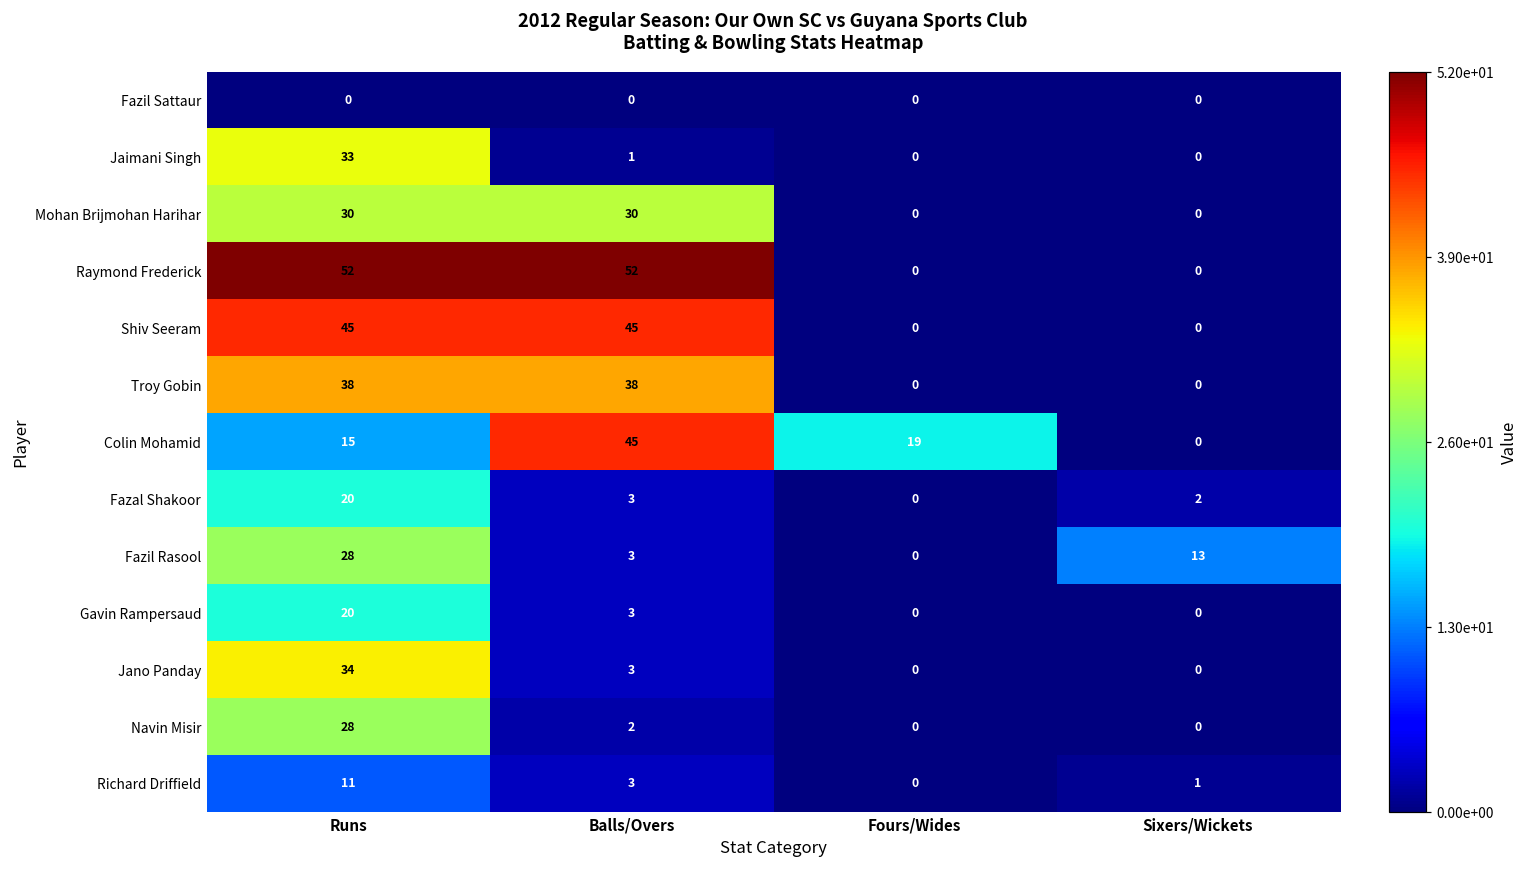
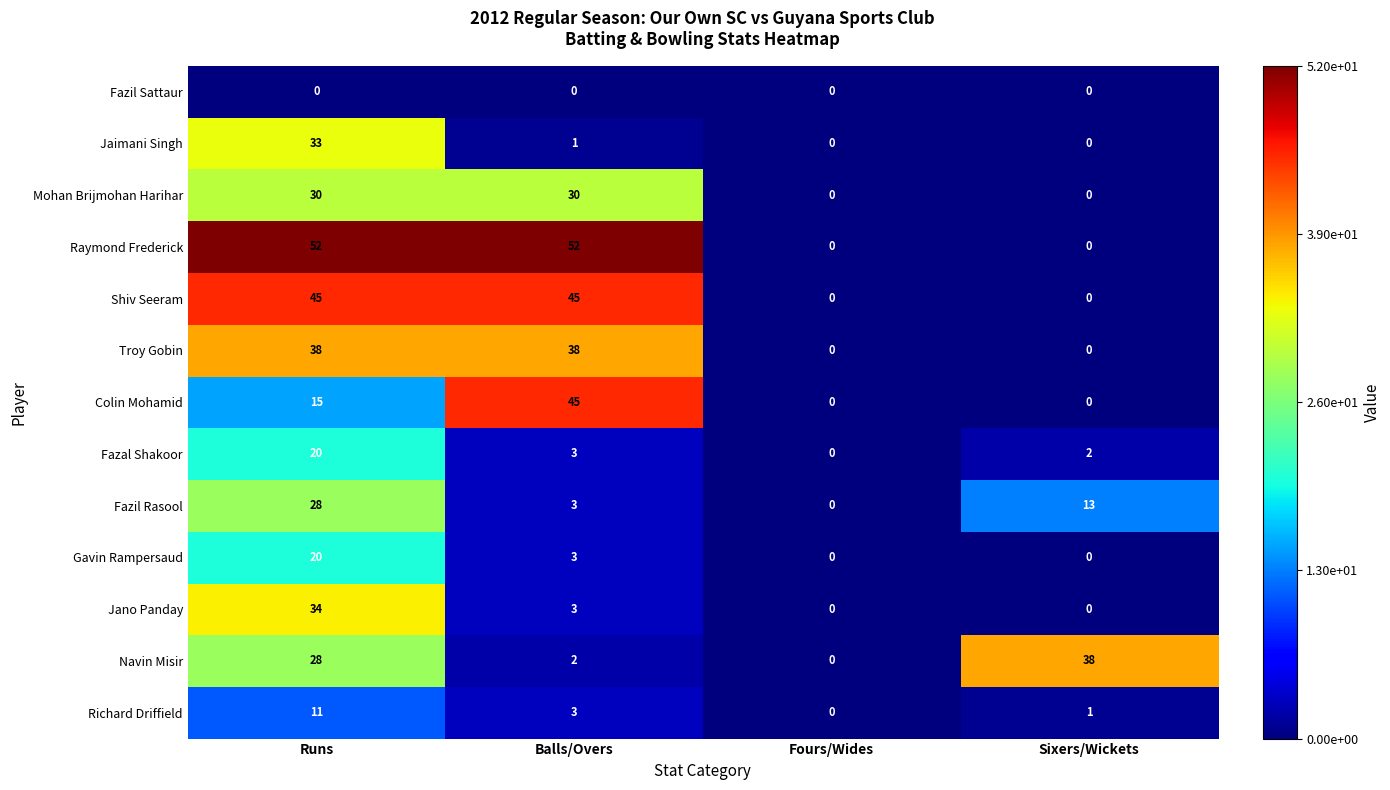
  {
    "Fazil Sattaur": {
      "Runs": 0,
      "Balls/Overs": 0,
      "Fours/Wides": 0,
      "Sixers/Wickets": 0
    },
    "Jaimani Singh": {
      "Runs": 33,
      "Balls/Overs": 1,
      "Fours/Wides": 0,
      "Sixers/Wickets": 0
    },
    "Mohan Brijmohan Harihar": {
      "Runs": 30,
      "Balls/Overs": 30,
      "Fours/Wides": 0,
      "Sixers/Wickets": 0
    },
    "Raymond Frederick": {
      "Runs": 52,
      "Balls/Overs": 52,
      "Fours/Wides": 0,
      "Sixers/Wickets": 0
    },
    "Shiv Seeram": {
      "Runs": 45,
      "Balls/Overs": 45,
      "Fours/Wides": 0,
      "Sixers/Wickets": 0
    },
    "Troy Gobin": {
      "Runs": 38,
      "Balls/Overs": 38,
      "Fours/Wides": 0,
      "Sixers/Wickets": 0
    },
    "Colin Mohamid": {
      "Runs": 15,
      "Balls/Overs": 45,
-     "Fours/Wides": 19,
+     "Fours/Wides": 0,
      "Sixers/Wickets": 0
    },
    "Fazal Shakoor": {
      "Runs": 20,
      "Balls/Overs": 3,
      "Fours/Wides": 0,
      "Sixers/Wickets": 2
    },
    "Fazil Rasool": {
      "Runs": 28,
      "Balls/Overs": 3,
      "Fours/Wides": 0,
      "Sixers/Wickets": 13
    },
    "Gavin Rampersaud": {
      "Runs": 20,
      "Balls/Overs": 3,
      "Fours/Wides": 0,
      "Sixers/Wickets": 0
    },
    "Jano Panday": {
      "Runs": 34,
      "Balls/Overs": 3,
      "Fours/Wides": 0,
      "Sixers/Wickets": 0
    },
    "Navin Misir": {
      "Runs": 28,
      "Balls/Overs": 2,
      "Fours/Wides": 0,
-     "Sixers/Wickets": 0
+     "Sixers/Wickets": 38
    },
    "Richard Driffield": {
      "Runs": 11,
      "Balls/Overs": 3,
      "Fours/Wides": 0,
      "Sixers/Wickets": 1
    }
  }
